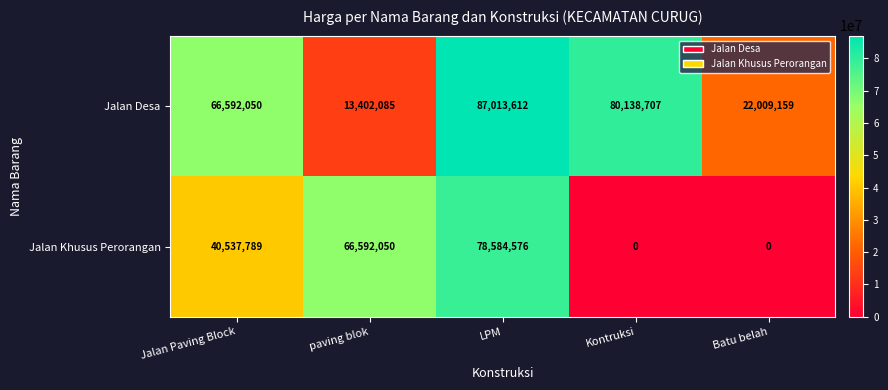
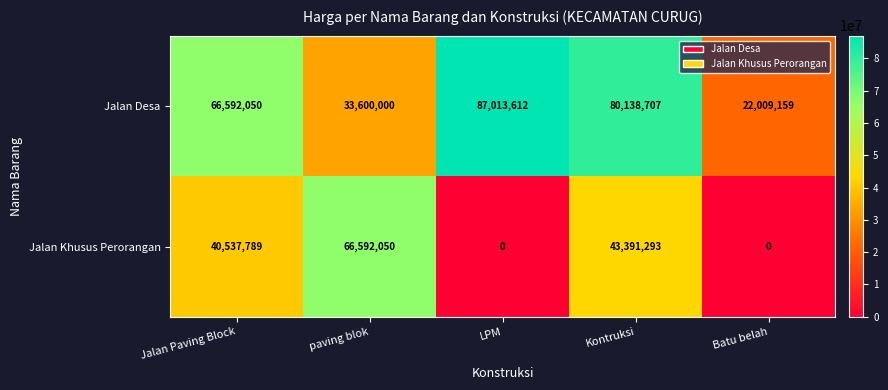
  {
    "Jalan Desa": {
      "Jalan Paving Block": "66,592,050",
-     "paving blok": "13,402,085",
+     "paving blok": "33,600,000",
      "LPM": "87,013,612",
      "Kontruksi": "80,138,707",
      "Batu belah": "22,009,159"
    },
    "Jalan Khusus Perorangan": {
      "Jalan Paving Block": "40,537,789",
      "paving blok": "66,592,050",
-     "LPM": "78,584,576",
-     "Kontruksi": "0",
+     "LPM": "0",
+     "Kontruksi": "43,391,293",
      "Batu belah": "0"
    }
  }
